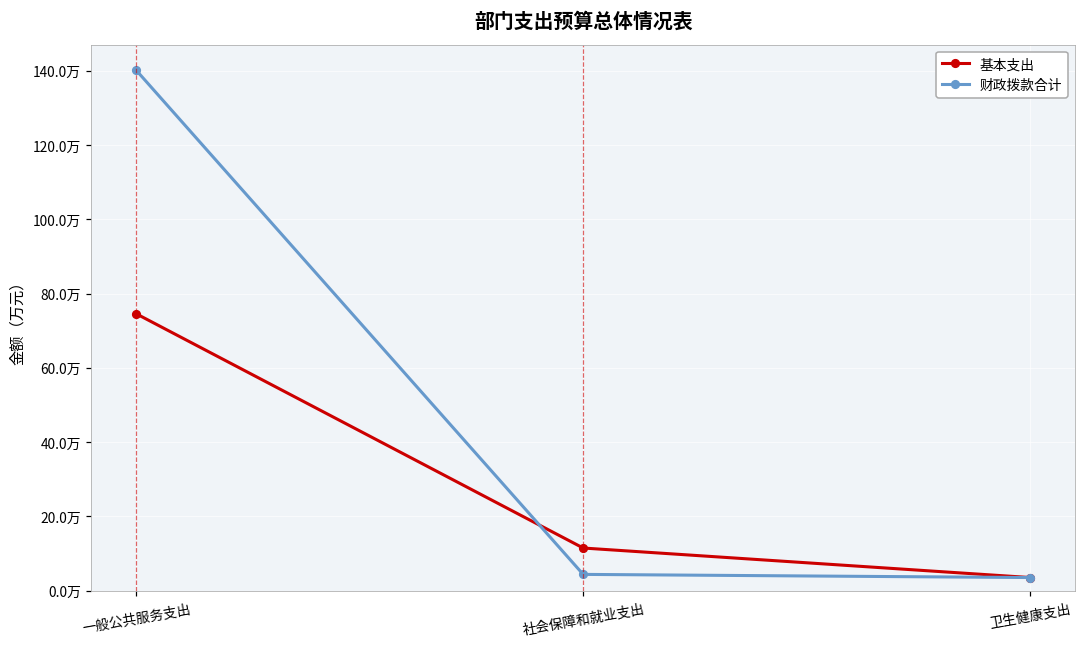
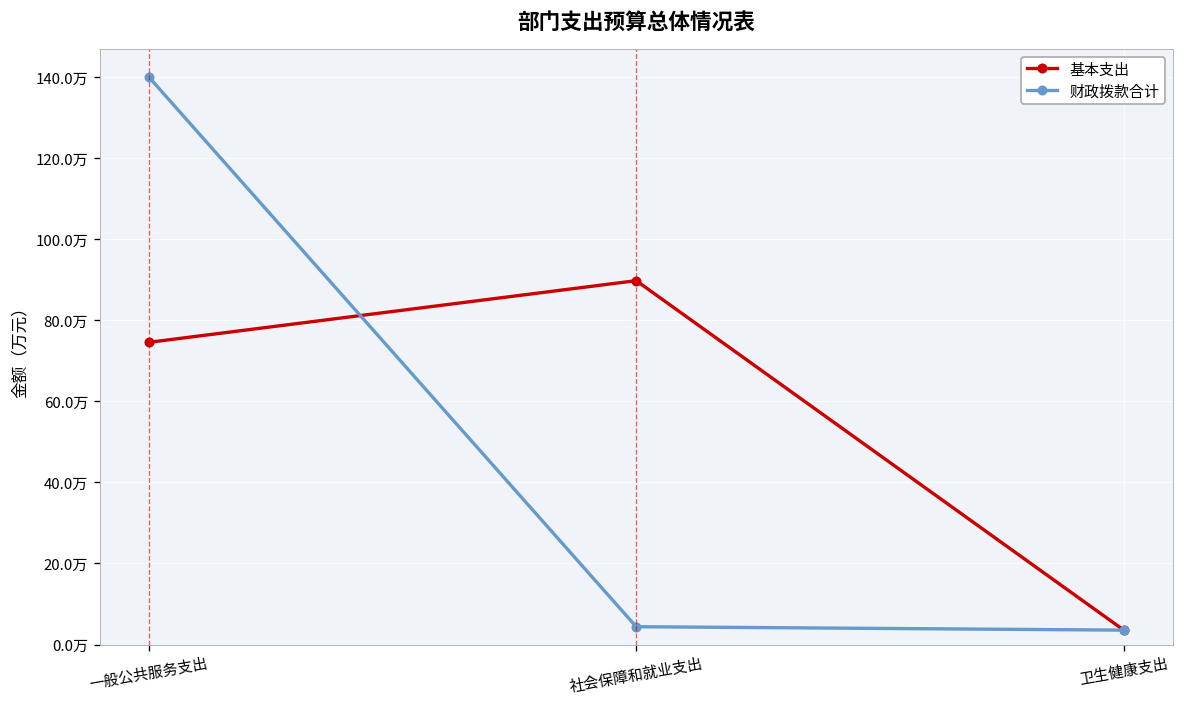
  {
    "基本支出": {
      "一般公共服务支出": "75万",
-     "社会保障和就业支出": "12万"
+     "社会保障和就业支出": "90万"
    },
    "财政拨款合计": {
      "一般公共服务支出": "140万",
      "社会保障和就业支出": "4万"
    }
  }
